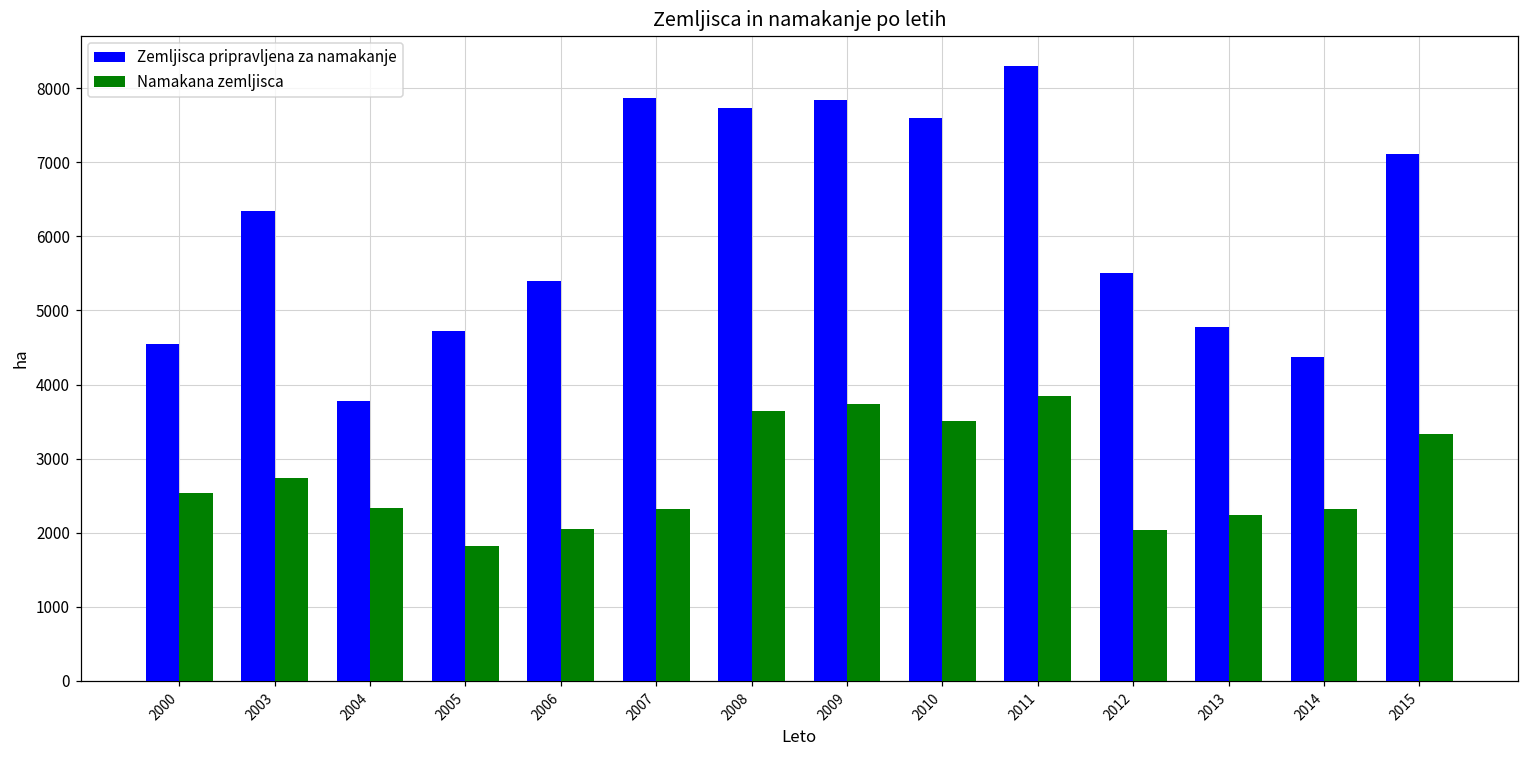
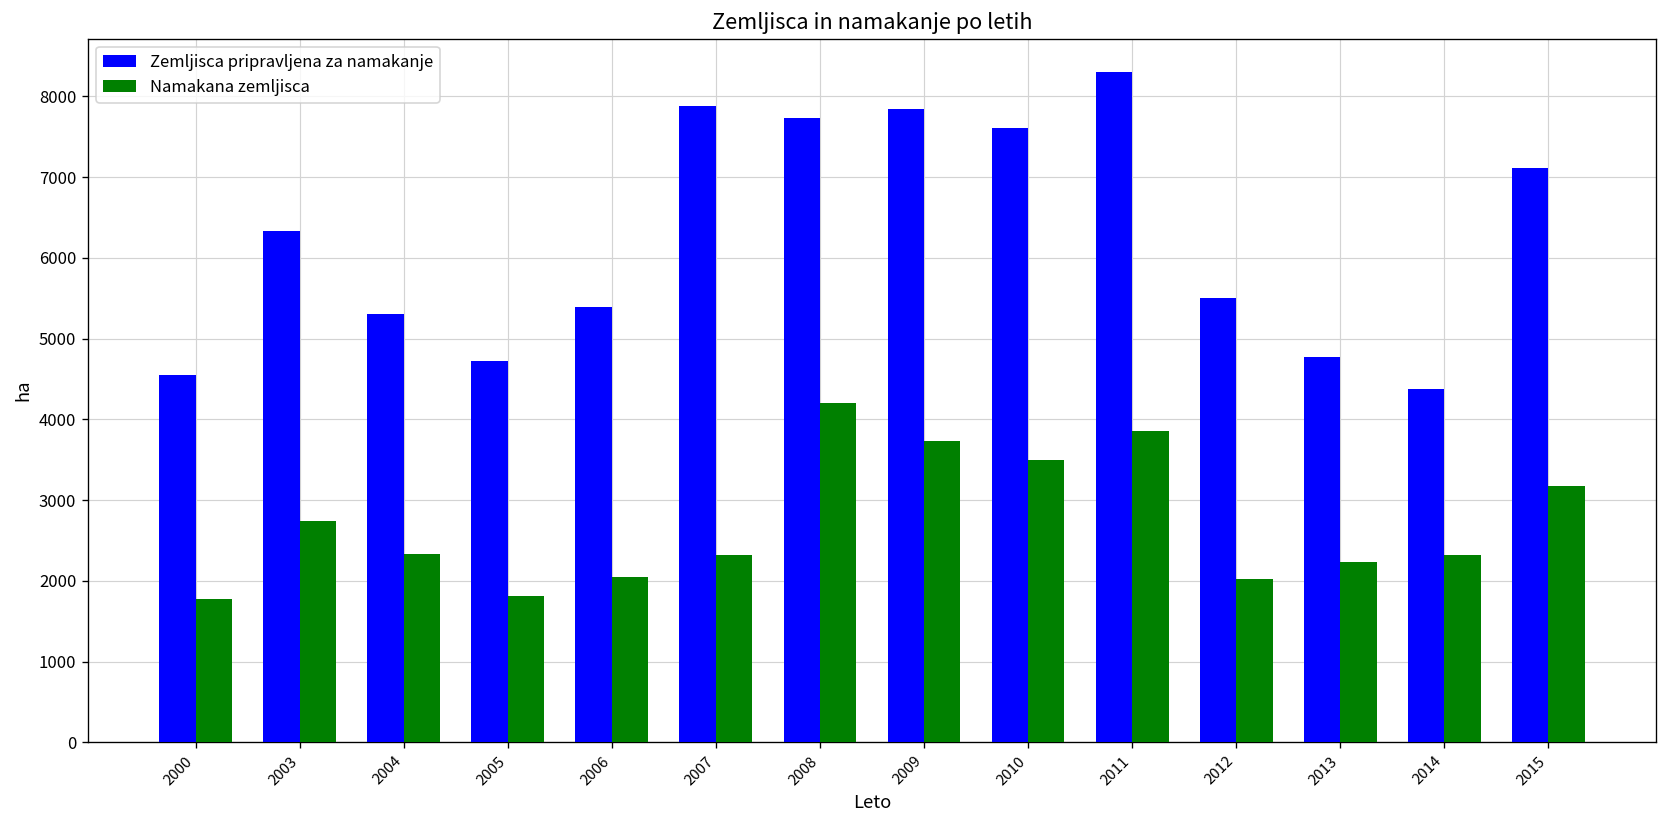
  {
    "Zemljisca pripravljena za namakanje": {
      "2000": 4600,
      "2003": 6300,
-     "2004": 3800,
+     "2004": 5300,
      "2005": 4700,
      "2006": 5400,
      "2007": 7900,
      "2008": 7700,
      "2009": 7800,
      "2010": 7600,
      "2011": 8300,
      "2012": 5500,
      "2013": 4800,
      "2014": 4400,
      "2015": 7100
    },
    "Namakana zemljisca": {
-     "2000": 2500,
+     "2000": 1800,
      "2003": 2700,
      "2004": 2300,
      "2005": 1800,
      "2006": 2000,
      "2007": 2300,
-     "2008": 3600,
+     "2008": 4200,
      "2009": 3700,
      "2010": 3500,
      "2011": 3900,
      "2012": 2000,
      "2013": 2200,
      "2014": 2300,
-     "2015": 3300
+     "2015": 3200
    }
  }
